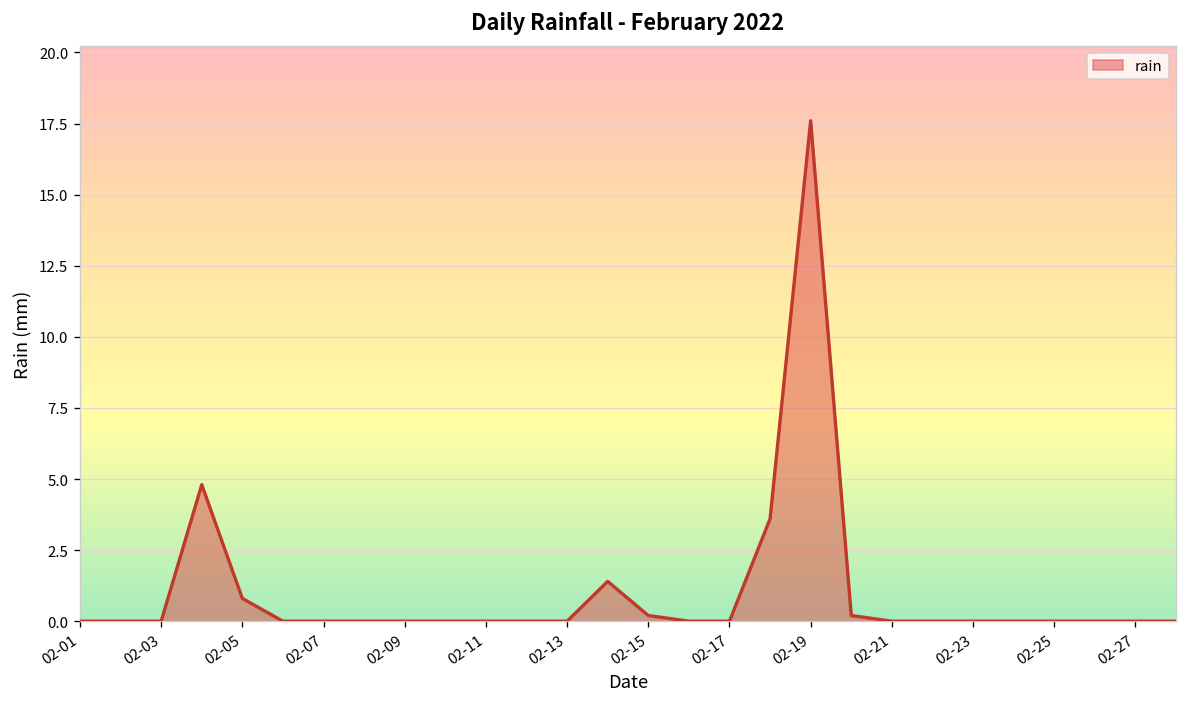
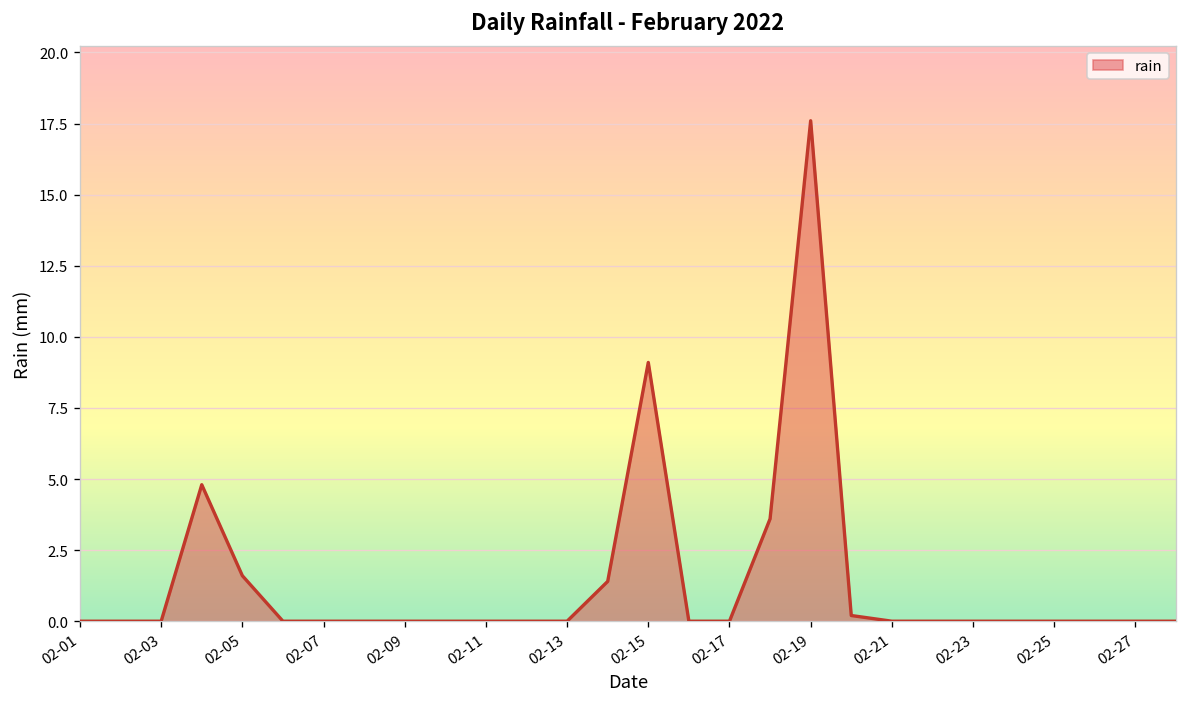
  {
    "02-01": 0.0,
    "02-03": 0.0,
-   "02-05": 0.8,
+   "02-05": 1.6,
    "02-07": 0.0,
    "02-09": 0.0,
    "02-11": 0.0,
    "02-13": 0.0,
-   "02-15": 0.2,
+   "02-15": 9.1,
    "02-17": 0.0,
    "02-19": 17.6,
    "02-21": 0.0,
    "02-23": 0.0,
    "02-25": 0.0,
    "02-27": 0.0
  }
